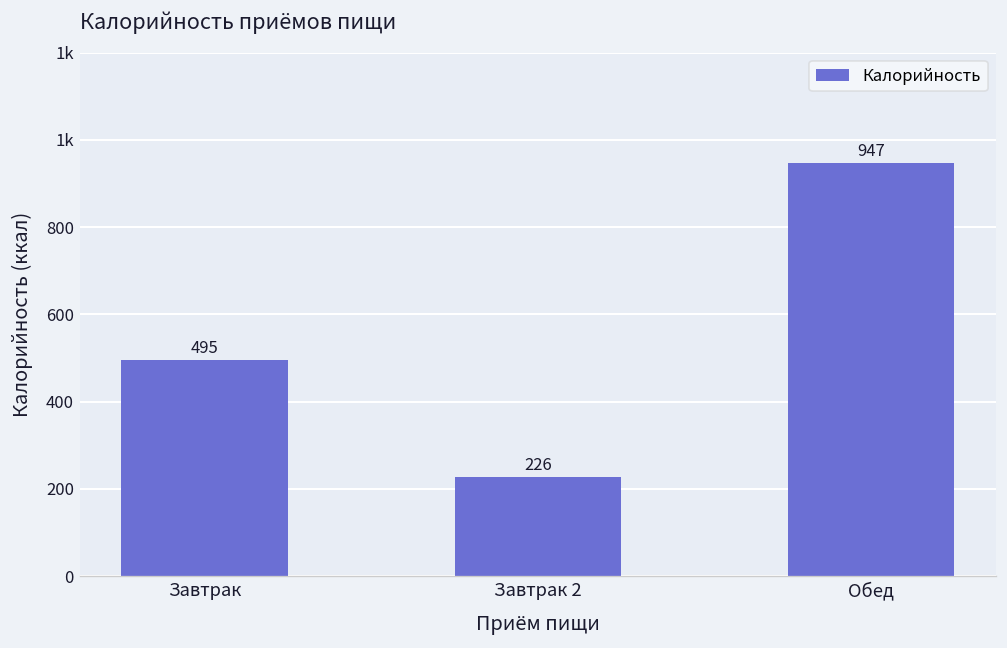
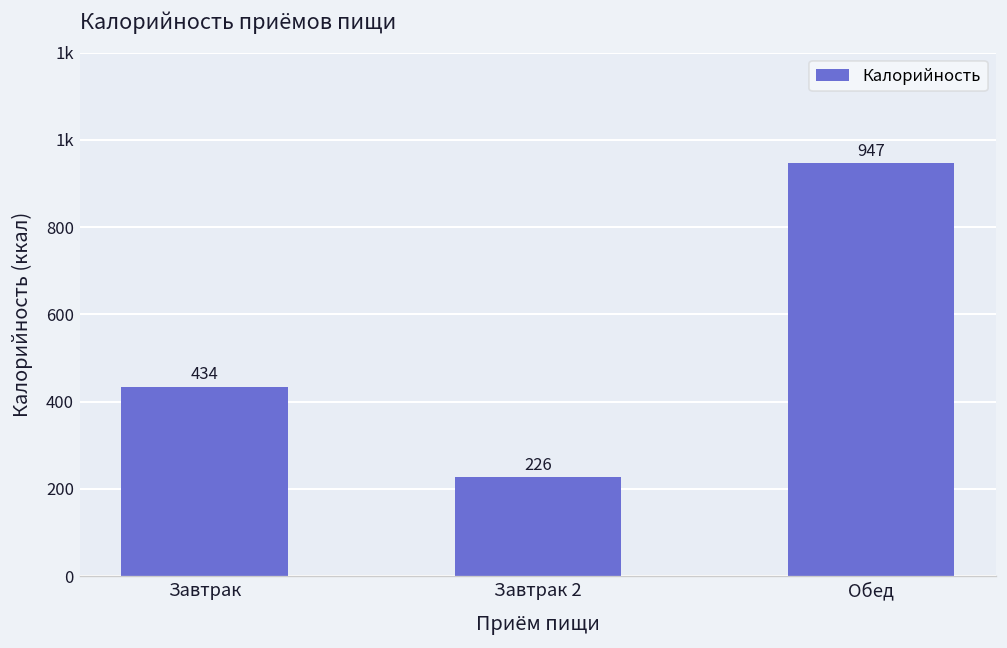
  {
-   "Завтрак": 495,
+   "Завтрак": 434,
    "Завтрак 2": 226,
    "Обед": 947
  }
